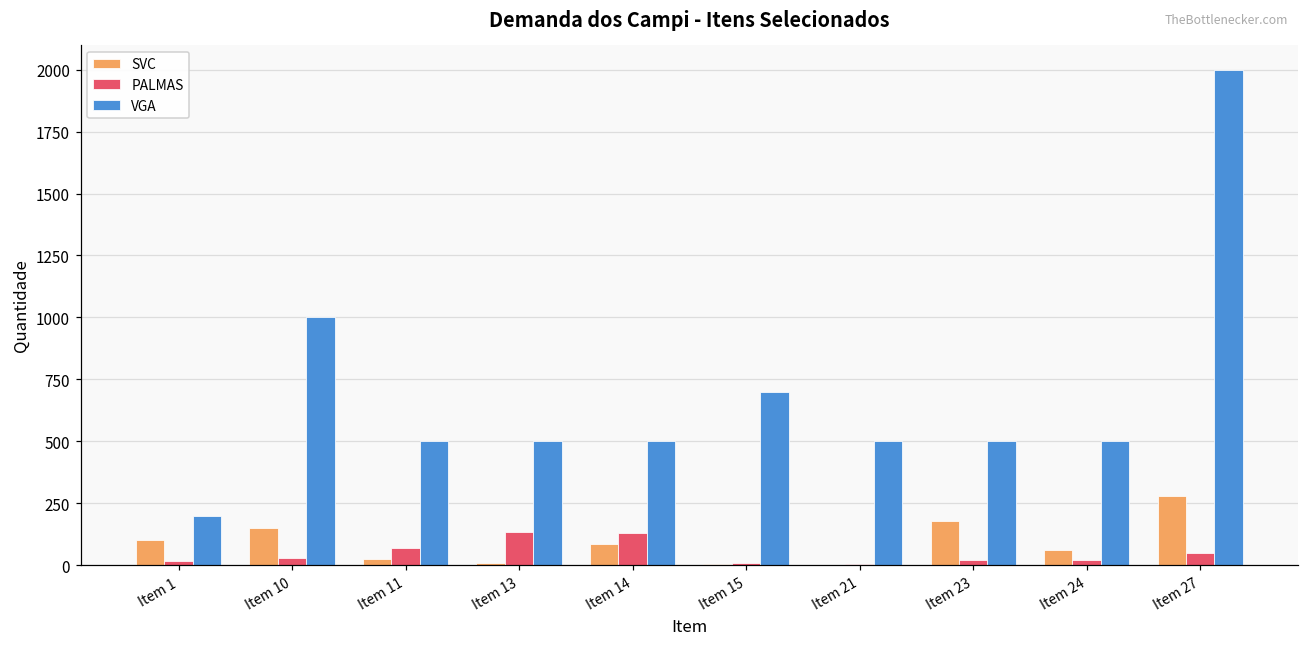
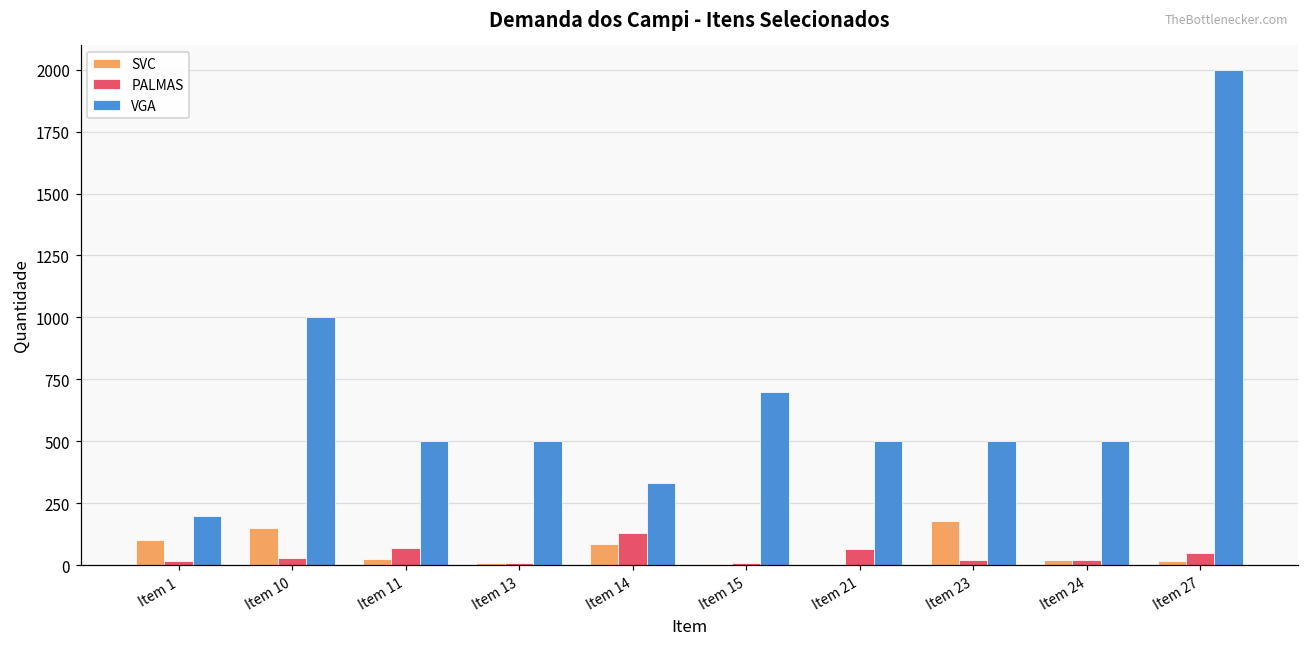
  {
    "SVC": {
      "Item 1": 100,
      "Item 10": 150,
      "Item 11": 30,
      "Item 14": 80,
      "Item 23": 180,
-     "Item 24": 60,
-     "Item 27": 280
+     "Item 24": 20,
+     "Item 27": 20
    },
    "PALMAS": {
      "Item 1": 20,
      "Item 10": 30,
      "Item 11": 70,
-     "Item 13": 130,
+     "Item 13": 10,
      "Item 14": 130,
-     "Item 21": 10,
+     "Item 21": 60,
      "Item 23": 20,
      "Item 24": 20,
      "Item 27": 50
    },
    "VGA": {
      "Item 1": 200,
      "Item 10": 1000,
      "Item 11": 500,
      "Item 13": 500,
-     "Item 14": 500,
+     "Item 14": 330,
      "Item 15": 700,
      "Item 21": 500,
      "Item 23": 500,
      "Item 24": 500,
      "Item 27": 2000
    }
  }
